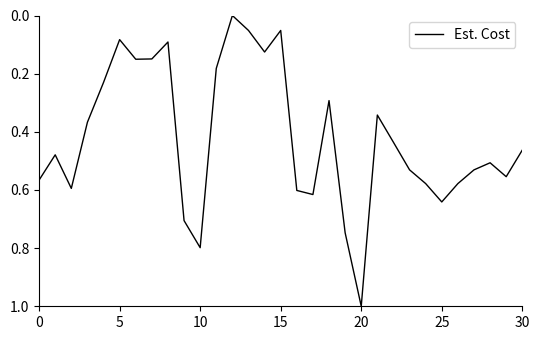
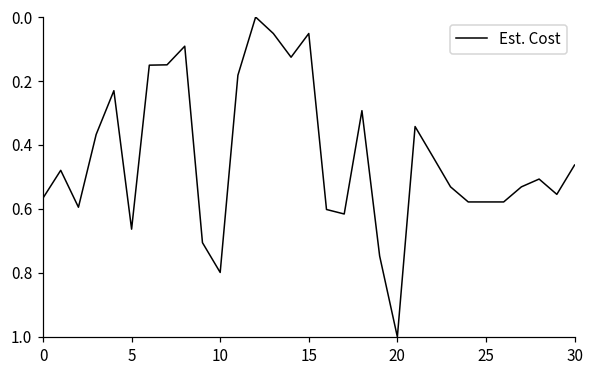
  {
    "0": 0.57,
-   "5": 0.08,
+   "5": 0.66,
    "10": 0.80,
    "15": 0.05,
    "20": 1.00,
-   "25": 0.64,
+   "25": 0.58,
    "30": 0.46
  }
